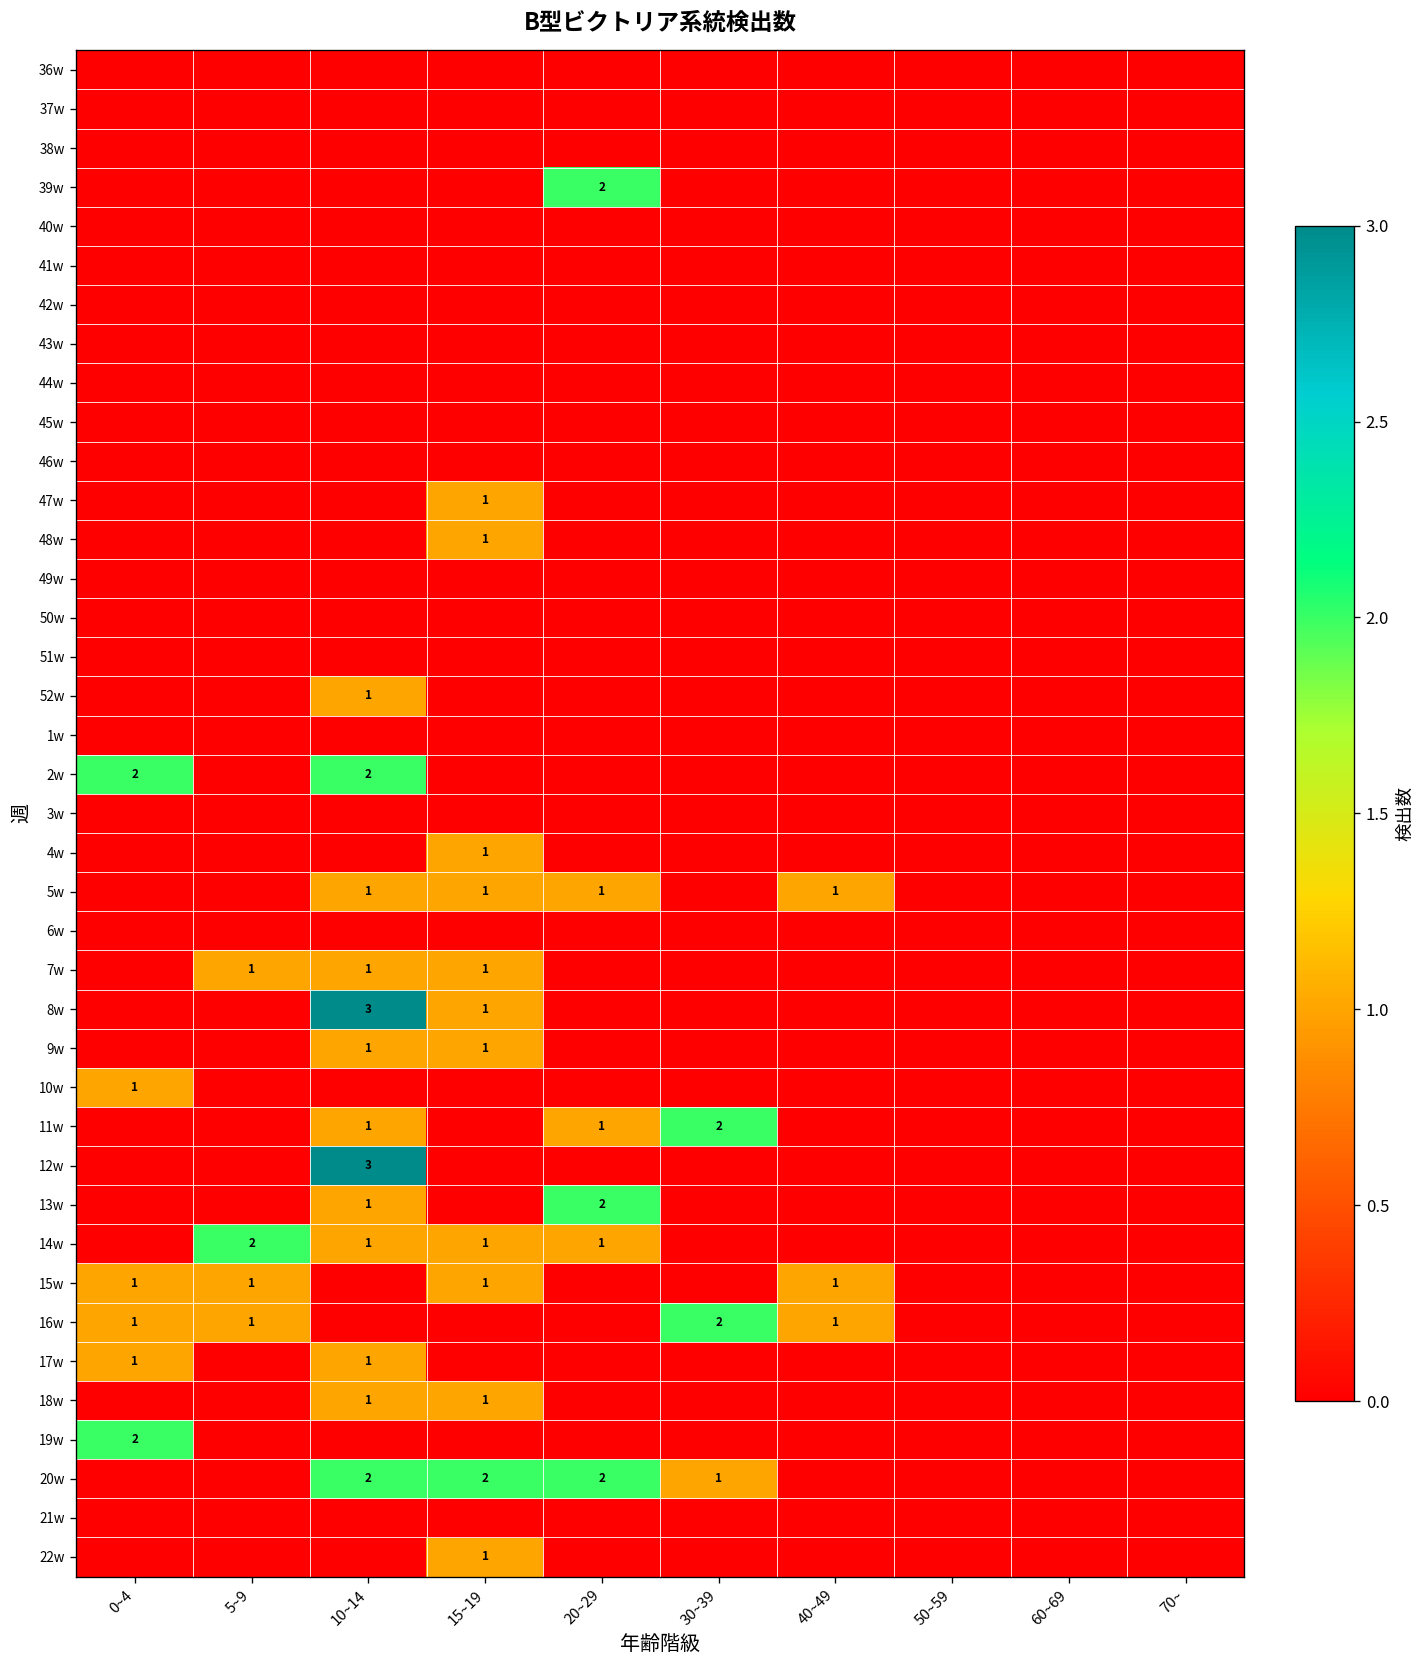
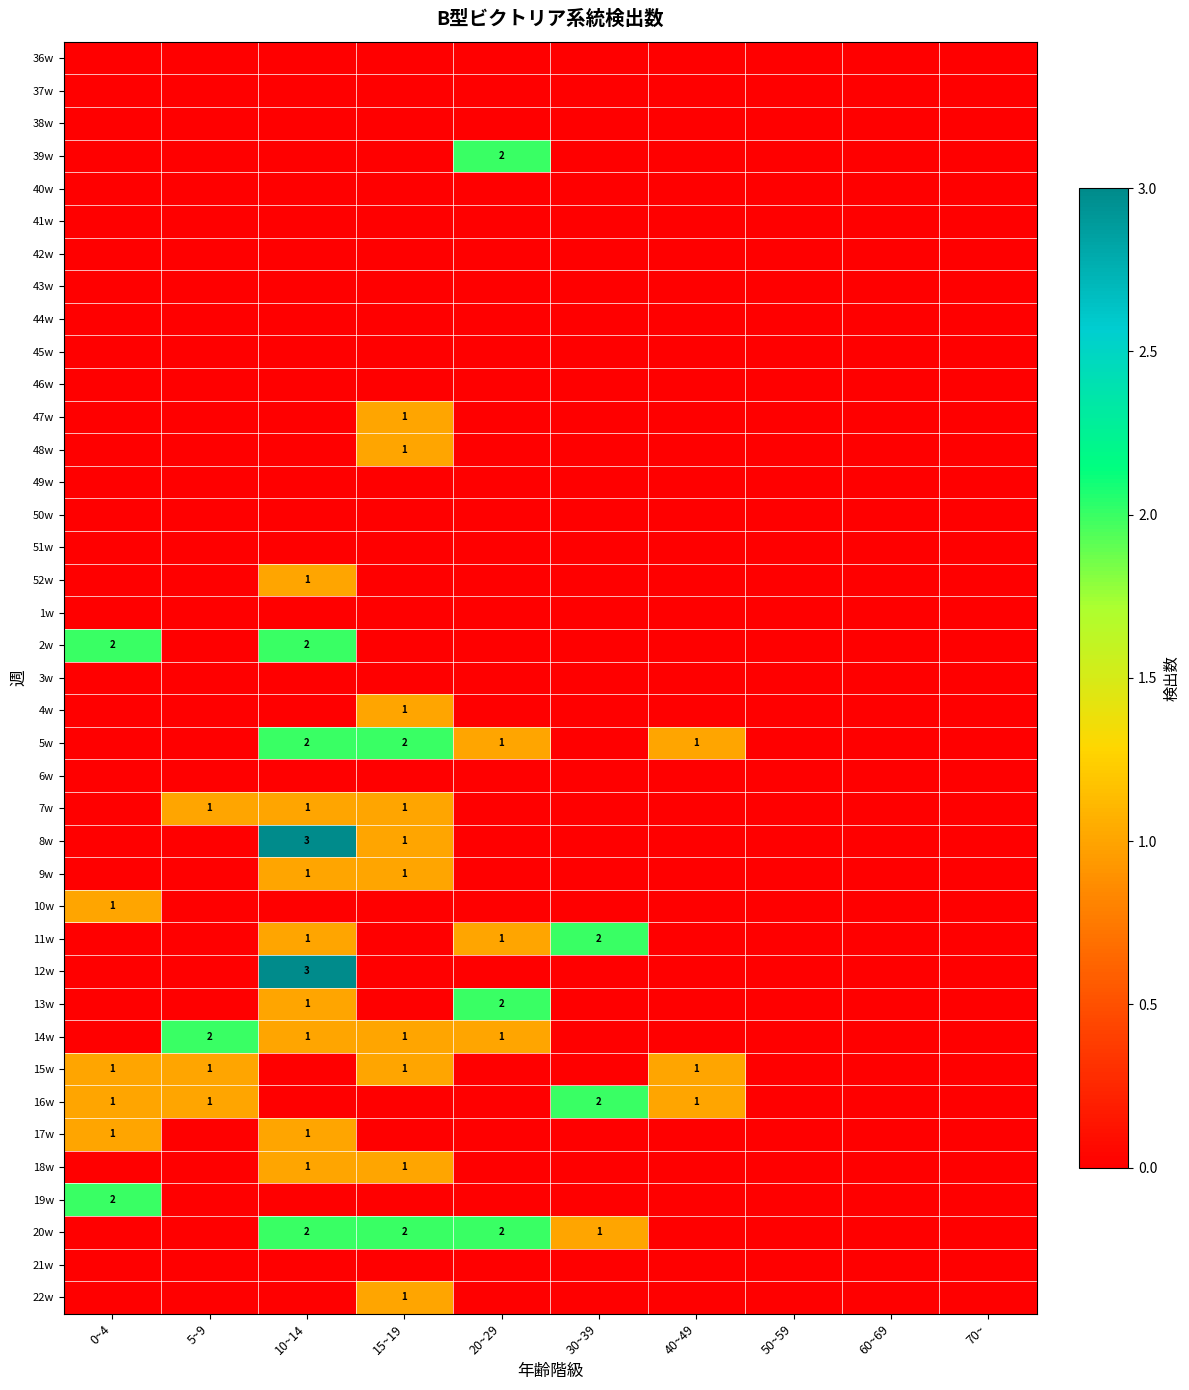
  {
    "39w": {
      "20~29": 2
    },
    "47w": {
      "15~19": 1
    },
    "48w": {
      "15~19": 1
    },
    "52w": {
      "10~14": 1
    },
    "2w": {
      "0~4": 2,
      "10~14": 2
    },
    "4w": {
      "15~19": 1
    },
    "5w": {
-     "10~14": 1,
-     "15~19": 1,
+     "10~14": 2,
+     "15~19": 2,
      "20~29": 1,
      "40~49": 1
    },
    "7w": {
      "5~9": 1,
      "10~14": 1,
      "15~19": 1
    },
    "8w": {
      "10~14": 3,
      "15~19": 1
    },
    "9w": {
      "10~14": 1,
      "15~19": 1
    },
    "10w": {
      "0~4": 1
    },
    "11w": {
      "10~14": 1,
      "20~29": 1,
      "30~39": 2
    },
    "12w": {
      "10~14": 3
    },
    "13w": {
      "10~14": 1,
      "20~29": 2
    },
    "14w": {
      "5~9": 2,
      "10~14": 1,
      "15~19": 1,
      "20~29": 1
    },
    "15w": {
      "0~4": 1,
      "5~9": 1,
      "15~19": 1,
      "40~49": 1
    },
    "16w": {
      "0~4": 1,
      "5~9": 1,
      "30~39": 2,
      "40~49": 1
    },
    "17w": {
      "0~4": 1,
      "10~14": 1
    },
    "18w": {
      "10~14": 1,
      "15~19": 1
    },
    "19w": {
      "0~4": 2
    },
    "20w": {
      "10~14": 2,
      "15~19": 2,
      "20~29": 2,
      "30~39": 1
    },
    "22w": {
      "15~19": 1
    }
  }
